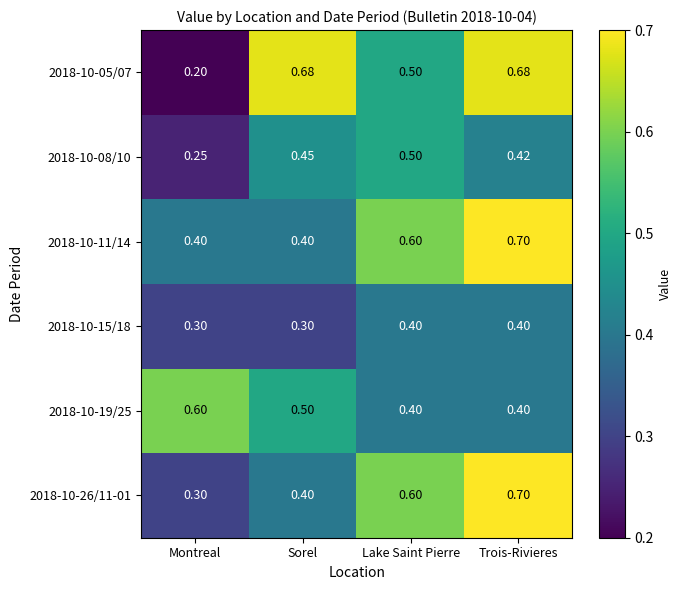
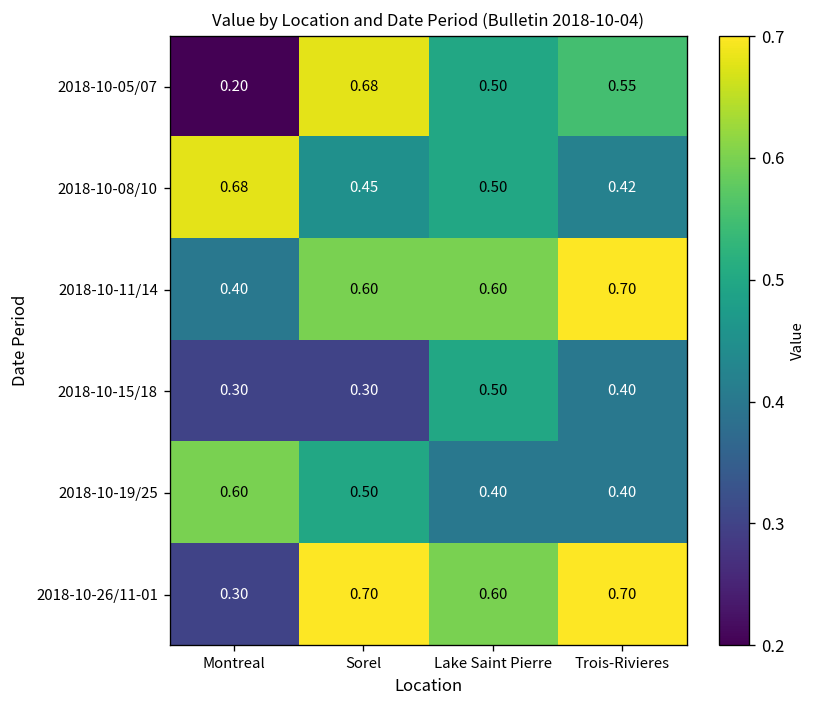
  {
    "2018-10-05/07": {
      "Montreal": 0.20,
      "Sorel": 0.68,
      "Lake Saint Pierre": 0.50,
-     "Trois-Rivieres": 0.68
+     "Trois-Rivieres": 0.55
    },
    "2018-10-08/10": {
-     "Montreal": 0.25,
+     "Montreal": 0.68,
      "Sorel": 0.45,
      "Lake Saint Pierre": 0.50,
      "Trois-Rivieres": 0.42
    },
    "2018-10-11/14": {
      "Montreal": 0.40,
-     "Sorel": 0.40,
+     "Sorel": 0.60,
      "Lake Saint Pierre": 0.60,
      "Trois-Rivieres": 0.70
    },
    "2018-10-15/18": {
      "Montreal": 0.30,
      "Sorel": 0.30,
-     "Lake Saint Pierre": 0.40,
+     "Lake Saint Pierre": 0.50,
      "Trois-Rivieres": 0.40
    },
    "2018-10-19/25": {
      "Montreal": 0.60,
      "Sorel": 0.50,
      "Lake Saint Pierre": 0.40,
      "Trois-Rivieres": 0.40
    },
    "2018-10-26/11-01": {
      "Montreal": 0.30,
-     "Sorel": 0.40,
+     "Sorel": 0.70,
      "Lake Saint Pierre": 0.60,
      "Trois-Rivieres": 0.70
    }
  }
